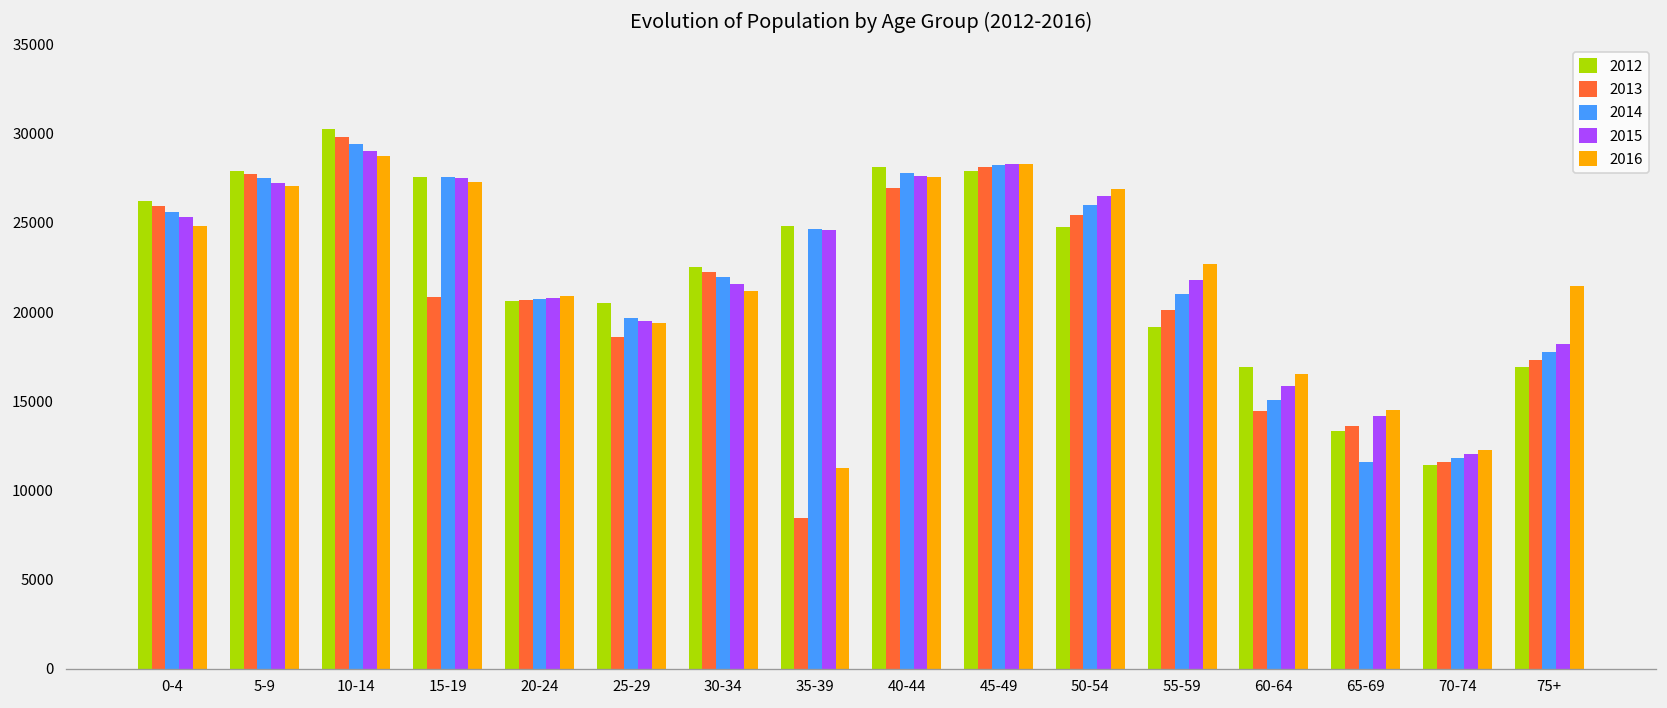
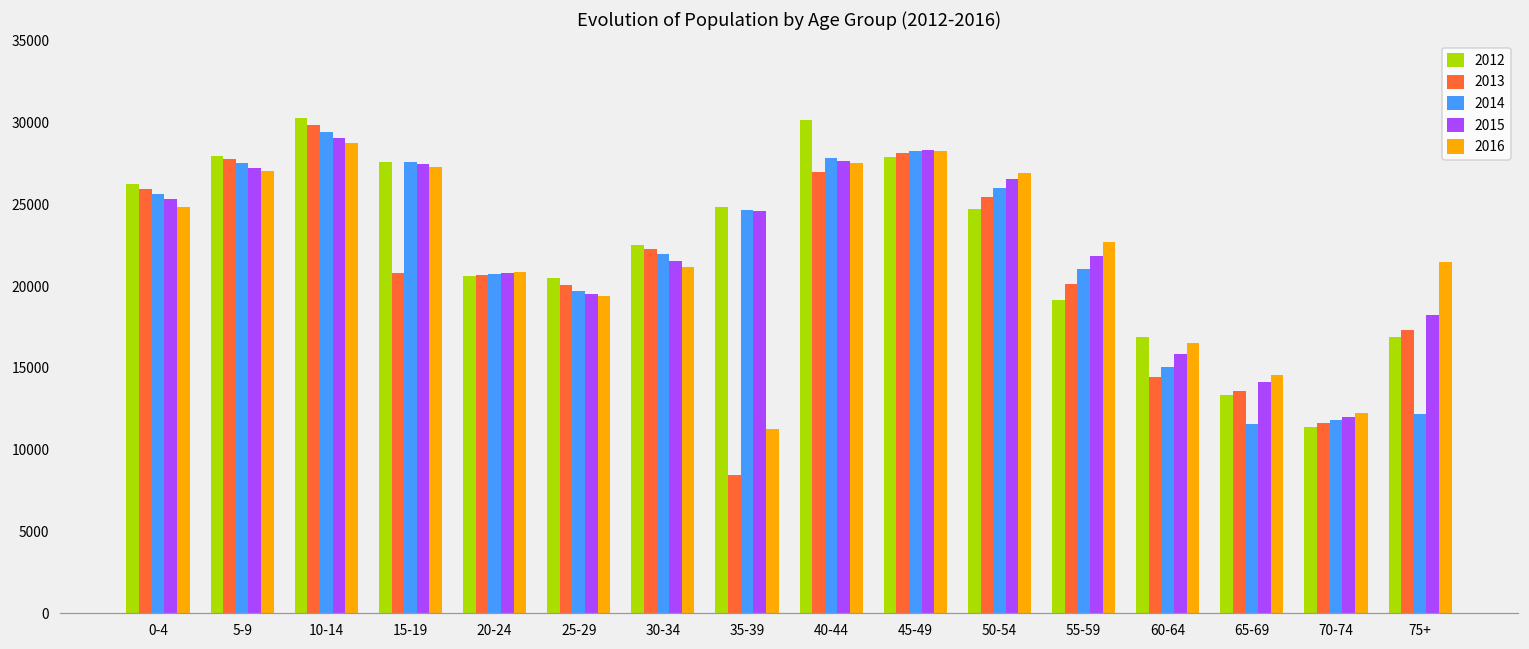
  {
    "2012": {
      "0-4": 26300,
      "5-9": 27900,
      "10-14": 30300,
      "15-19": 27600,
      "20-24": 20600,
      "25-29": 20500,
      "30-34": 22500,
      "35-39": 24800,
-     "40-44": 28200,
+     "40-44": 30200,
      "45-49": 27900,
      "50-54": 24700,
      "55-59": 19200,
      "60-64": 16900,
      "65-69": 13300,
      "70-74": 11400,
      "75+": 16900
    },
    "2013": {
      "0-4": 26000,
      "5-9": 27700,
      "10-14": 29800,
      "15-19": 20800,
      "20-24": 20700,
-     "25-29": 18600,
+     "25-29": 20000,
      "30-34": 22300,
      "35-39": 8400,
      "40-44": 27000,
      "45-49": 28100,
      "50-54": 25400,
      "55-59": 20100,
      "60-64": 14400,
      "65-69": 13600,
      "70-74": 11600,
      "75+": 17300
    },
    "2014": {
      "0-4": 25600,
      "5-9": 27500,
      "10-14": 29400,
      "15-19": 27600,
      "20-24": 20700,
      "25-29": 19700,
      "30-34": 21900,
      "35-39": 24700,
      "40-44": 27800,
      "45-49": 28300,
      "50-54": 26000,
      "55-59": 21000,
      "60-64": 15100,
      "65-69": 11600,
      "70-74": 11800,
-     "75+": 17800
+     "75+": 12200
    },
    "2015": {
      "0-4": 25300,
      "5-9": 27200,
      "10-14": 29100,
      "15-19": 27500,
      "20-24": 20800,
      "25-29": 19500,
      "30-34": 21500,
      "35-39": 24600,
      "40-44": 27600,
      "45-49": 28300,
      "50-54": 26500,
      "55-59": 21800,
      "60-64": 15800,
      "65-69": 14200,
      "70-74": 12000,
      "75+": 18200
    },
    "2016": {
      "0-4": 24800,
      "5-9": 27100,
      "10-14": 28800,
      "15-19": 27300,
      "20-24": 20900,
      "25-29": 19400,
      "30-34": 21200,
      "35-39": 11300,
      "40-44": 27500,
      "45-49": 28300,
      "50-54": 26900,
      "55-59": 22700,
      "60-64": 16500,
      "65-69": 14500,
      "70-74": 12300,
      "75+": 21400
    }
  }
